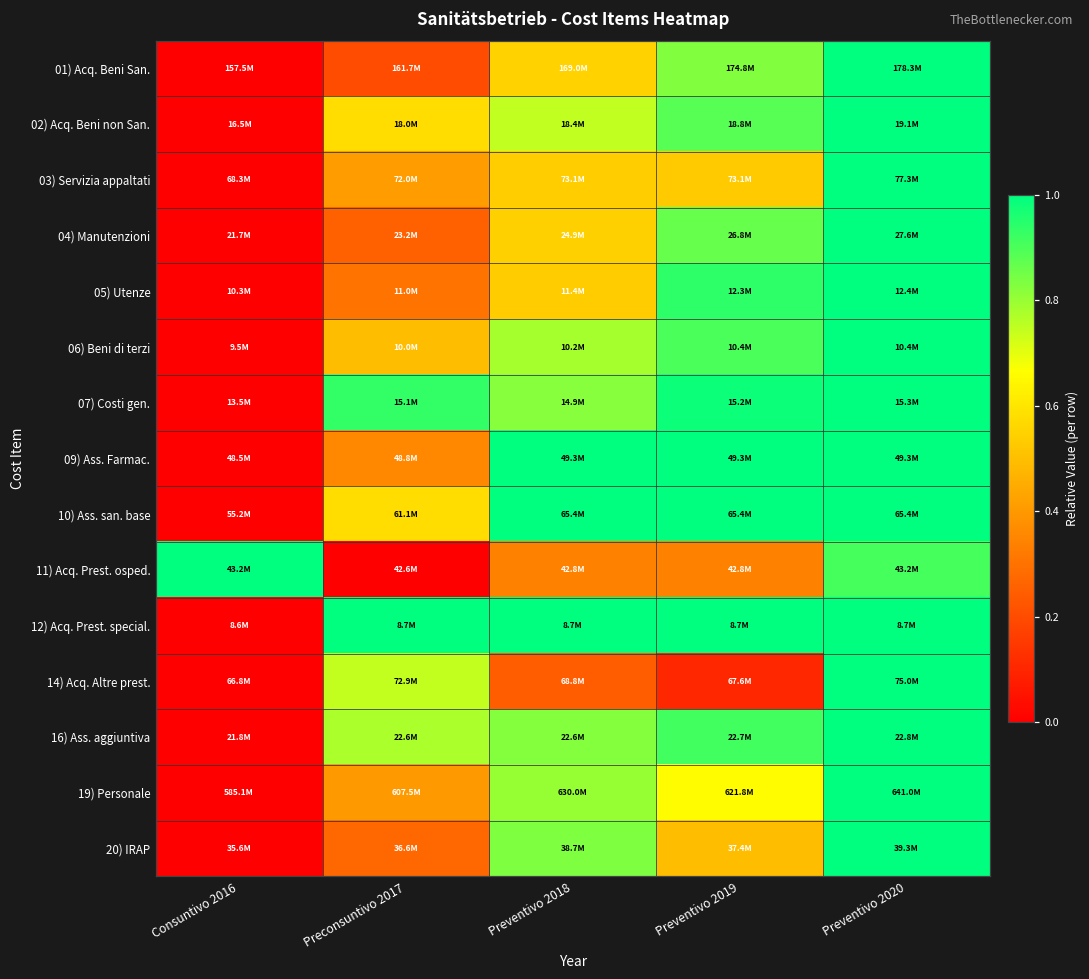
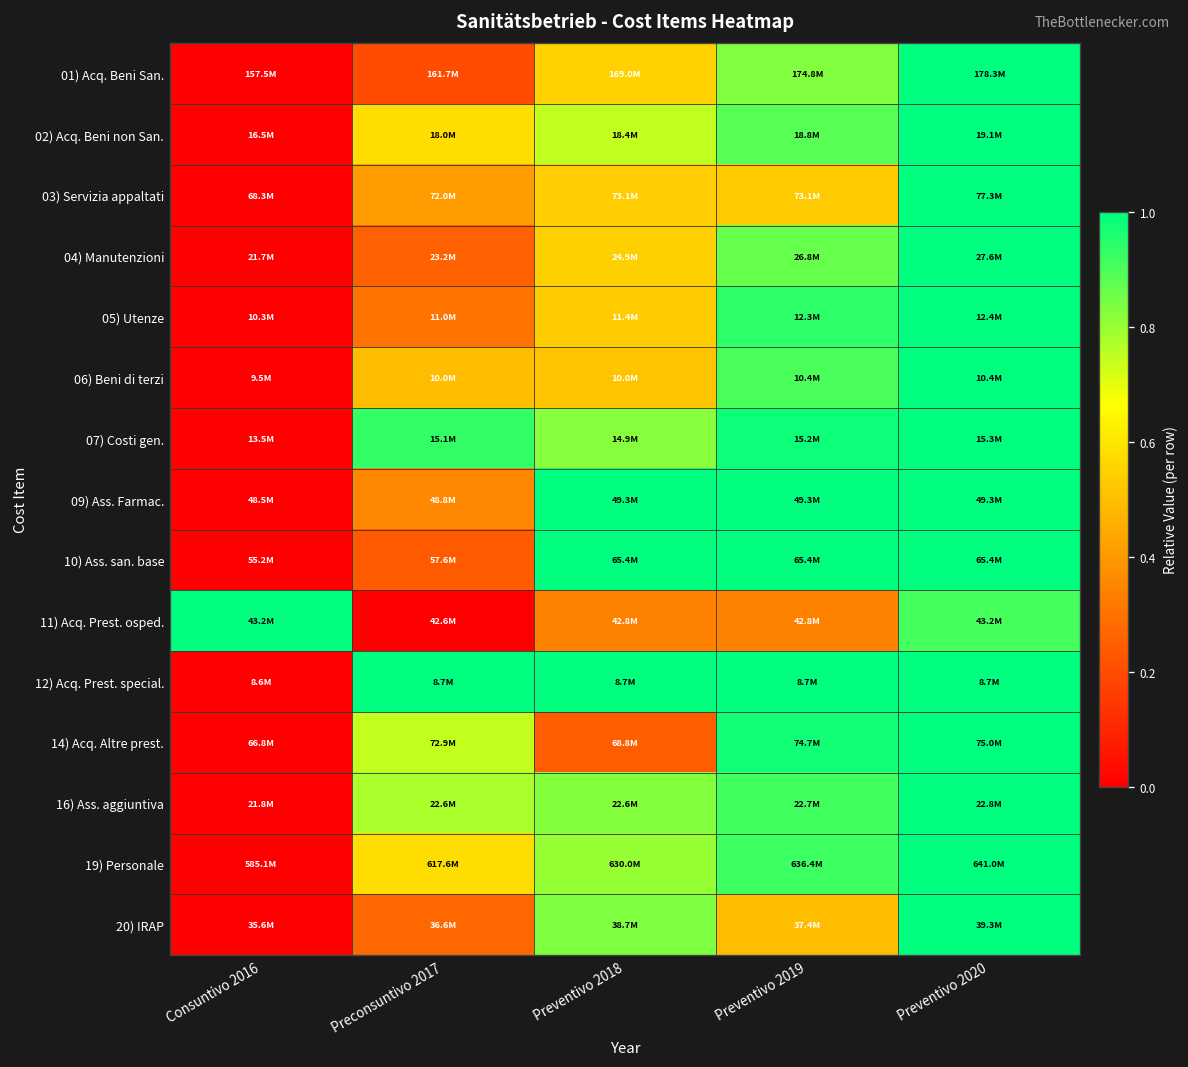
  {
    "01) Acq. Beni San.": {
      "Consuntivo 2016": "157.5M",
      "Preconsuntivo 2017": "161.7M",
      "Preventivo 2018": "169.0M",
      "Preventivo 2019": "174.8M",
      "Preventivo 2020": "178.3M"
    },
    "02) Acq. Beni non San.": {
      "Consuntivo 2016": "16.5M",
      "Preconsuntivo 2017": "18.0M",
      "Preventivo 2018": "18.4M",
      "Preventivo 2019": "18.8M",
      "Preventivo 2020": "19.1M"
    },
    "03) Servizia appaltati": {
      "Consuntivo 2016": "68.3M",
      "Preconsuntivo 2017": "72.0M",
      "Preventivo 2018": "73.1M",
      "Preventivo 2019": "73.1M",
      "Preventivo 2020": "77.3M"
    },
    "04) Manutenzioni": {
      "Consuntivo 2016": "21.7M",
      "Preconsuntivo 2017": "23.2M",
      "Preventivo 2018": "24.9M",
      "Preventivo 2019": "26.8M",
      "Preventivo 2020": "27.6M"
    },
    "05) Utenze": {
      "Consuntivo 2016": "10.3M",
      "Preconsuntivo 2017": "11.0M",
      "Preventivo 2018": "11.4M",
      "Preventivo 2019": "12.3M",
      "Preventivo 2020": "12.4M"
    },
    "06) Beni di terzi": {
      "Consuntivo 2016": "9.5M",
      "Preconsuntivo 2017": "10.0M",
-     "Preventivo 2018": "10.2M",
+     "Preventivo 2018": "10.0M",
      "Preventivo 2019": "10.4M",
      "Preventivo 2020": "10.4M"
    },
    "07) Costi gen.": {
      "Consuntivo 2016": "13.5M",
      "Preconsuntivo 2017": "15.1M",
      "Preventivo 2018": "14.9M",
      "Preventivo 2019": "15.2M",
      "Preventivo 2020": "15.3M"
    },
    "09) Ass. Farmac.": {
      "Consuntivo 2016": "48.5M",
      "Preconsuntivo 2017": "48.8M",
      "Preventivo 2018": "49.3M",
      "Preventivo 2019": "49.3M",
      "Preventivo 2020": "49.3M"
    },
    "10) Ass. san. base": {
      "Consuntivo 2016": "55.2M",
-     "Preconsuntivo 2017": "61.1M",
+     "Preconsuntivo 2017": "57.6M",
      "Preventivo 2018": "65.4M",
      "Preventivo 2019": "65.4M",
      "Preventivo 2020": "65.4M"
    },
    "11) Acq. Prest. osped.": {
      "Consuntivo 2016": "43.2M",
      "Preconsuntivo 2017": "42.6M",
      "Preventivo 2018": "42.8M",
      "Preventivo 2019": "42.8M",
      "Preventivo 2020": "43.2M"
    },
    "12) Acq. Prest. special.": {
      "Consuntivo 2016": "8.6M",
      "Preconsuntivo 2017": "8.7M",
      "Preventivo 2018": "8.7M",
      "Preventivo 2019": "8.7M",
      "Preventivo 2020": "8.7M"
    },
    "14) Acq. Altre prest.": {
      "Consuntivo 2016": "66.8M",
      "Preconsuntivo 2017": "72.9M",
      "Preventivo 2018": "68.8M",
-     "Preventivo 2019": "67.6M",
+     "Preventivo 2019": "74.7M",
      "Preventivo 2020": "75.0M"
    },
    "16) Ass. aggiuntiva": {
      "Consuntivo 2016": "21.8M",
      "Preconsuntivo 2017": "22.6M",
      "Preventivo 2018": "22.6M",
      "Preventivo 2019": "22.7M",
      "Preventivo 2020": "22.8M"
    },
    "19) Personale": {
      "Consuntivo 2016": "585.1M",
-     "Preconsuntivo 2017": "607.5M",
+     "Preconsuntivo 2017": "617.6M",
      "Preventivo 2018": "630.0M",
-     "Preventivo 2019": "621.8M",
+     "Preventivo 2019": "636.4M",
      "Preventivo 2020": "641.0M"
    },
    "20) IRAP": {
      "Consuntivo 2016": "35.6M",
      "Preconsuntivo 2017": "36.6M",
      "Preventivo 2018": "38.7M",
      "Preventivo 2019": "37.4M",
      "Preventivo 2020": "39.3M"
    }
  }
